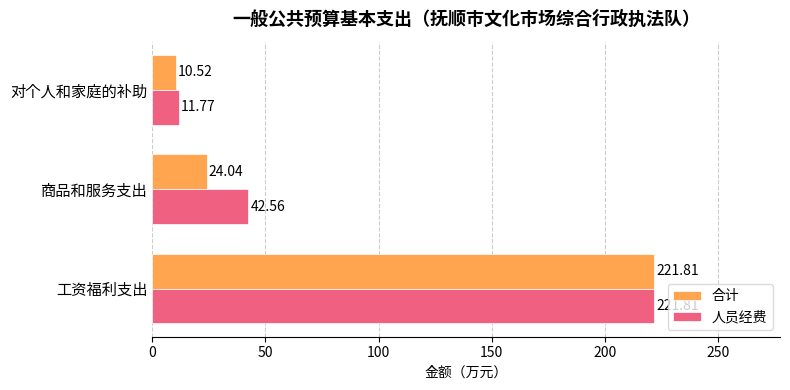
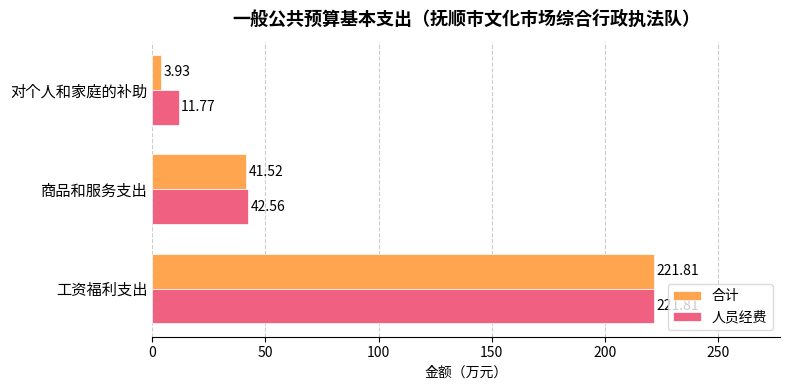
  {
    "合计": {
-     "对个人和家庭的补助": 10.52,
-     "商品和服务支出": 24.04,
+     "对个人和家庭的补助": 3.93,
+     "商品和服务支出": 41.52,
      "工资福利支出": 221.81
    },
    "人员经费": {
      "对个人和家庭的补助": 11.77,
      "商品和服务支出": 42.56
    }
  }
